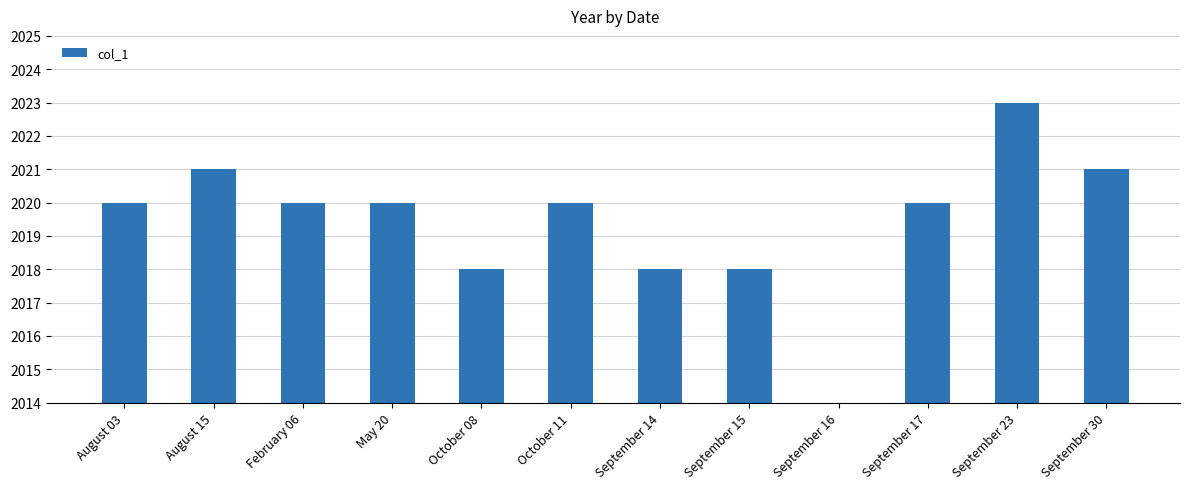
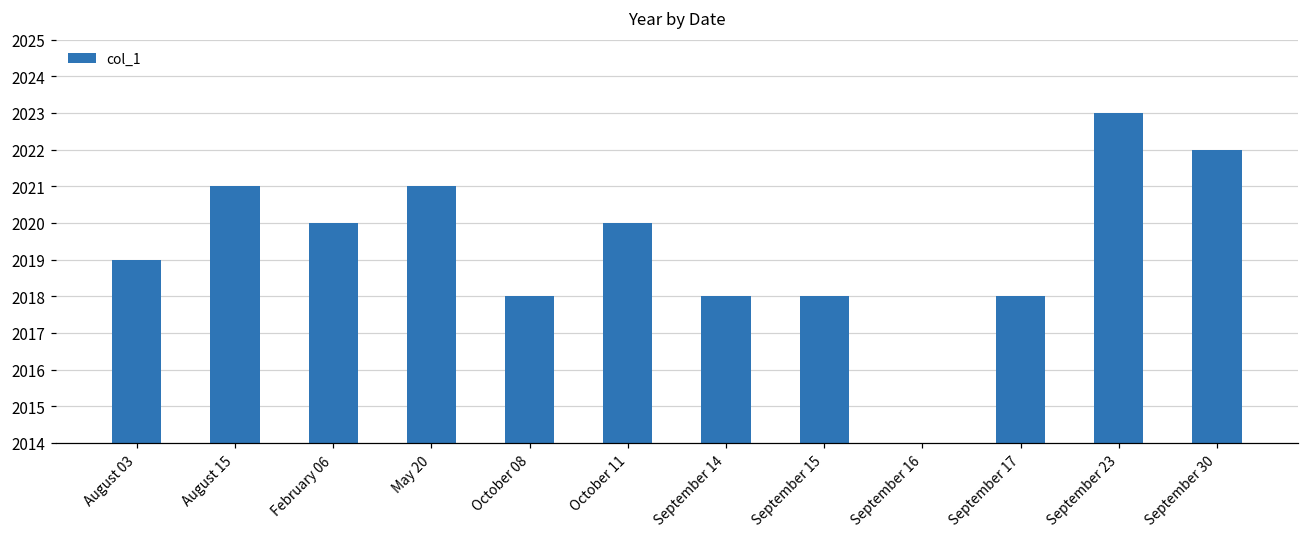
  {
-   "August 03": 2020,
+   "August 03": 2019,
    "August 15": 2021,
    "February 06": 2020,
-   "May 20": 2020,
+   "May 20": 2021,
    "October 08": 2018,
    "October 11": 2020,
    "September 14": 2018,
    "September 15": 2018,
    "September 16": 2014,
-   "September 17": 2020,
+   "September 17": 2018,
    "September 23": 2023,
-   "September 30": 2021
+   "September 30": 2022
  }
